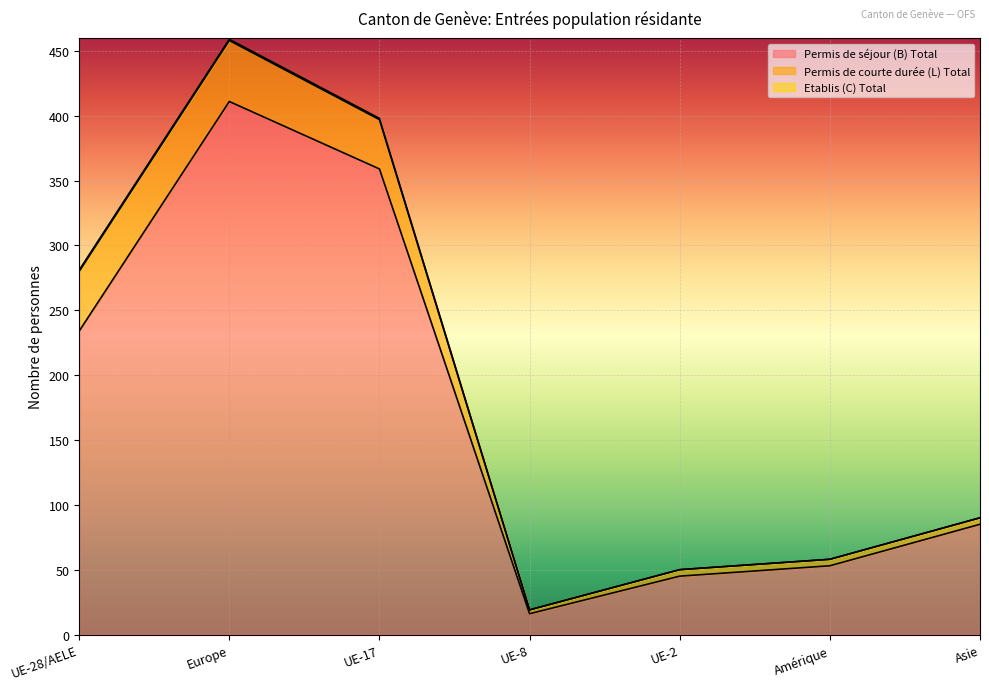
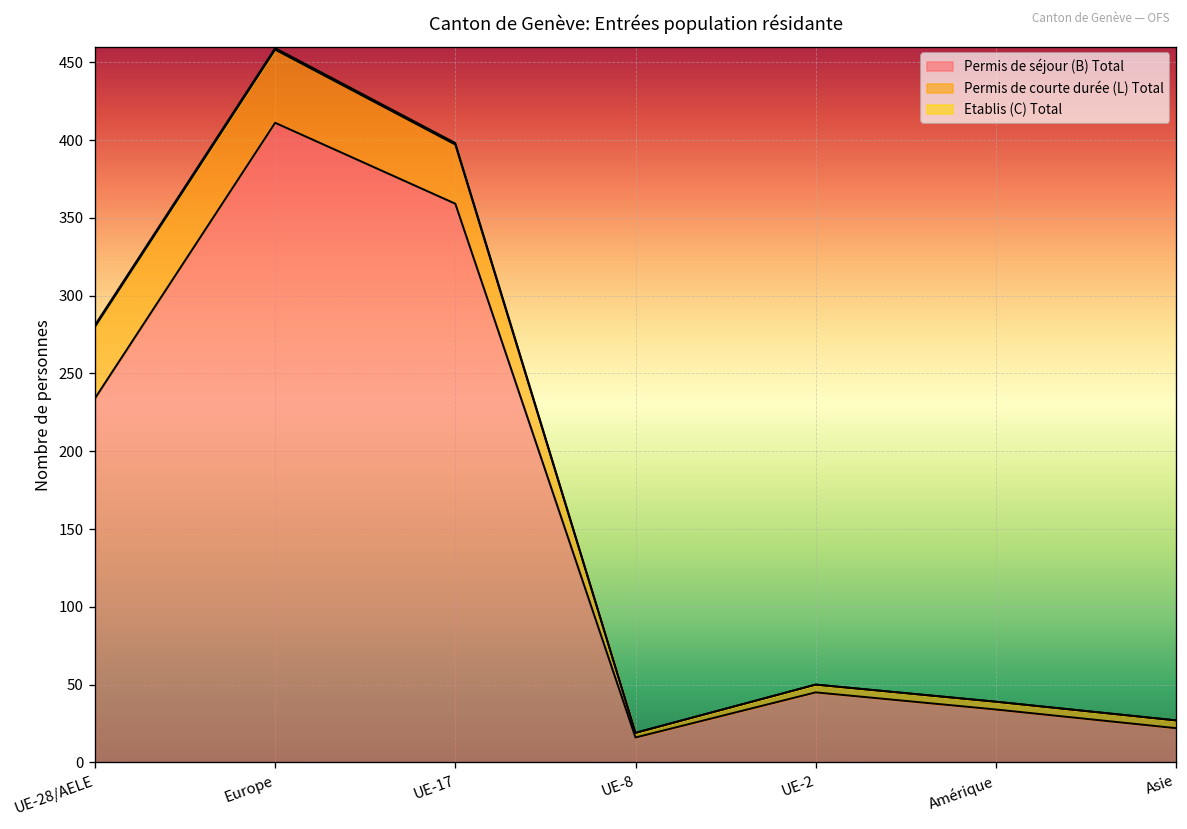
  {
    "Permis de séjour (B) Total": {
      "UE-28/AELE": 234,
      "Europe": 411,
      "UE-17": 359,
      "UE-8": 16,
      "UE-2": 45,
-     "Amérique": 53,
-     "Asie": 85
+     "Amérique": 34,
+     "Asie": 22
    }
  }
